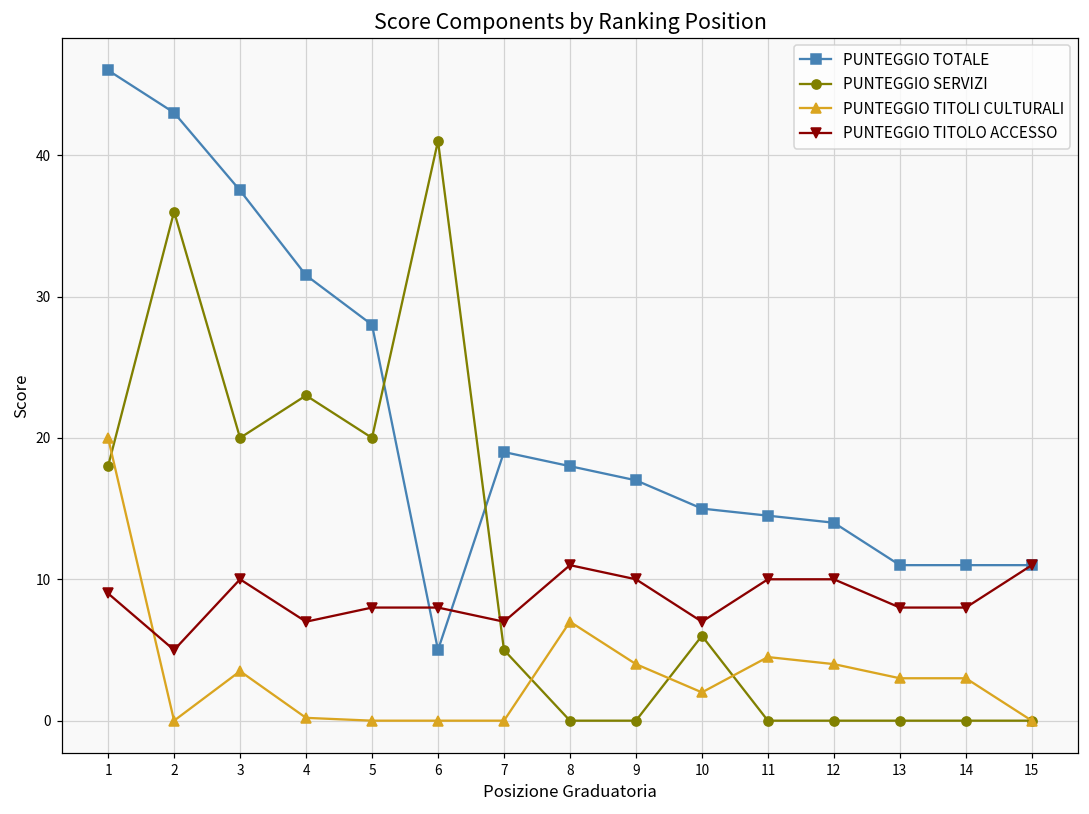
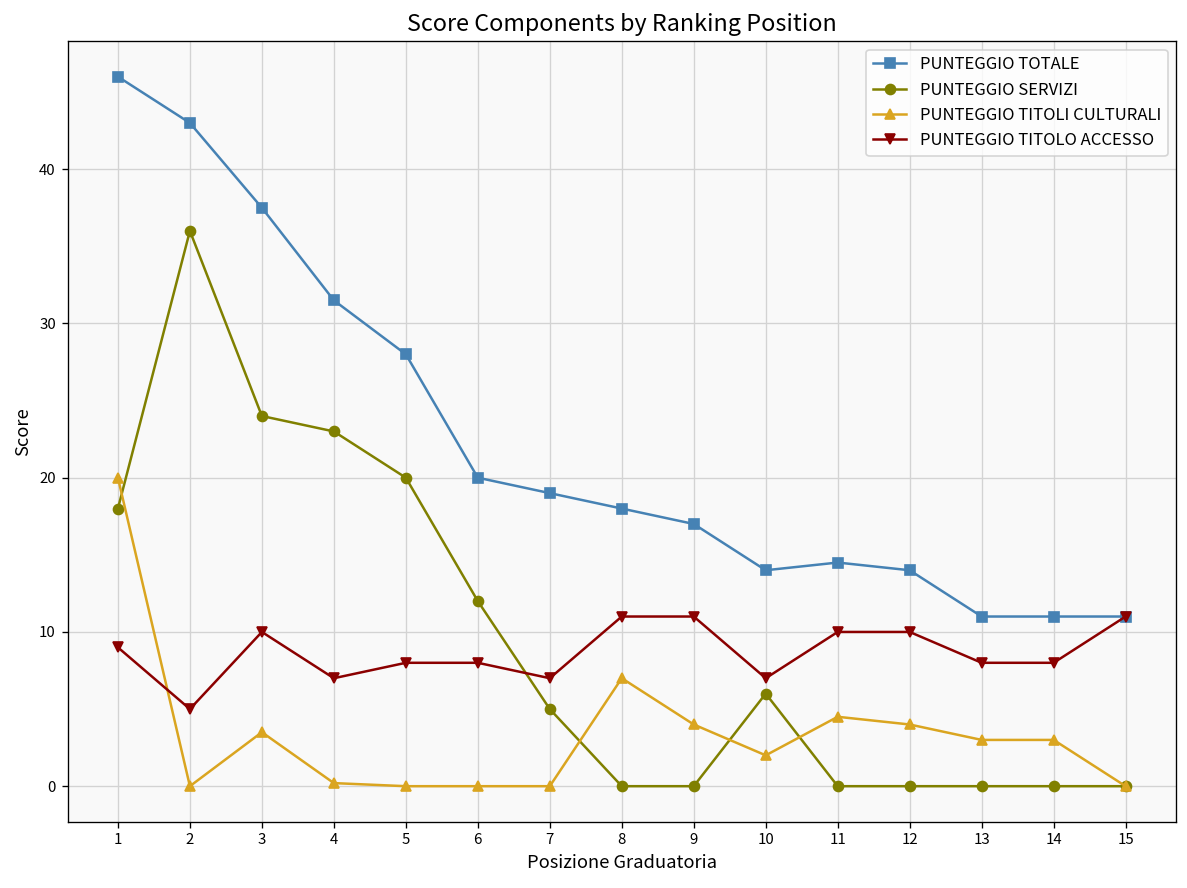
  {
    "PUNTEGGIO TOTALE": {
      "1": 46,
      "2": 43,
      "3": 37.5,
      "4": 31.5,
      "5": 28,
-     "6": 5,
+     "6": 20,
      "7": 19,
      "8": 18,
      "9": 17,
-     "10": 15,
+     "10": 14,
      "11": 14.5,
      "12": 14,
      "13": 11,
      "14": 11
    },
    "PUNTEGGIO SERVIZI": {
      "1": 18,
      "2": 36,
-     "3": 20,
+     "3": 24,
      "4": 23,
      "5": 20,
-     "6": 41,
+     "6": 12,
      "7": 5,
      "8": 0,
      "9": 0,
      "10": 6,
      "11": 0,
      "12": 0,
      "13": 0,
      "14": 0
    },
    "PUNTEGGIO TITOLI CULTURALI": {
      "1": 20,
      "2": 0,
      "3": 3.5,
      "4": 0.2,
      "5": 0,
      "6": 0,
      "7": 0,
      "8": 7,
      "9": 4,
      "10": 2,
      "11": 4.5,
      "12": 4,
      "13": 3,
      "14": 3
    },
    "PUNTEGGIO TITOLO ACCESSO": {
      "1": 9,
      "2": 5,
      "3": 10,
      "4": 7,
      "5": 8,
      "6": 8,
      "7": 7,
      "8": 11,
-     "9": 10,
+     "9": 11,
      "10": 7,
      "11": 10,
      "12": 10,
      "13": 8,
      "14": 8
    }
  }
